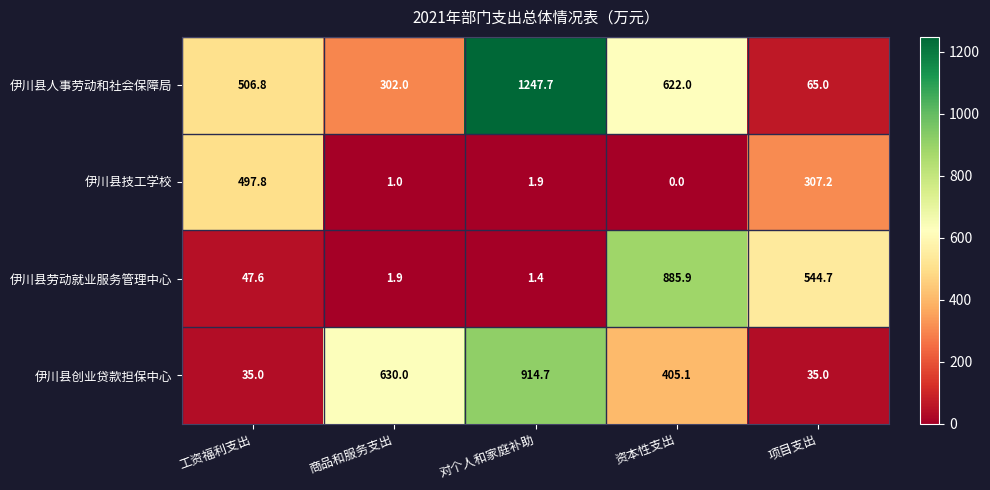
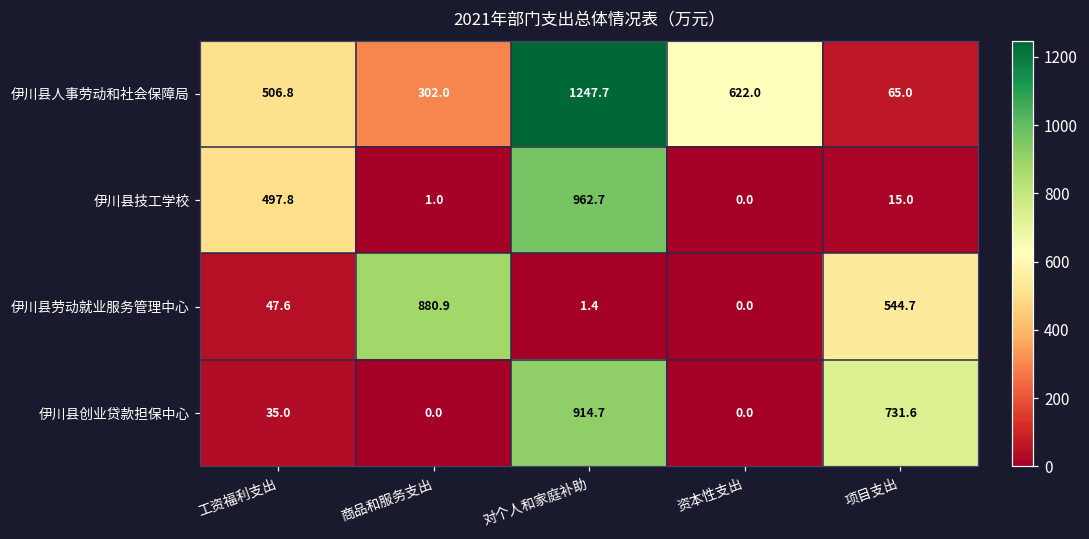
  {
    "伊川县人事劳动和社会保障局": {
      "工资福利支出": 506.8,
      "商品和服务支出": 302.0,
      "对个人和家庭补助": 1247.7,
      "资本性支出": 622.0,
      "项目支出": 65.0
    },
    "伊川县技工学校": {
      "工资福利支出": 497.8,
      "商品和服务支出": 1.0,
-     "对个人和家庭补助": 1.9,
+     "对个人和家庭补助": 962.7,
      "资本性支出": 0.0,
-     "项目支出": 307.2
+     "项目支出": 15.0
    },
    "伊川县劳动就业服务管理中心": {
      "工资福利支出": 47.6,
-     "商品和服务支出": 1.9,
+     "商品和服务支出": 880.9,
      "对个人和家庭补助": 1.4,
-     "资本性支出": 885.9,
+     "资本性支出": 0.0,
      "项目支出": 544.7
    },
    "伊川县创业贷款担保中心": {
      "工资福利支出": 35.0,
-     "商品和服务支出": 630.0,
+     "商品和服务支出": 0.0,
      "对个人和家庭补助": 914.7,
-     "资本性支出": 405.1,
-     "项目支出": 35.0
+     "资本性支出": 0.0,
+     "项目支出": 731.6
    }
  }
